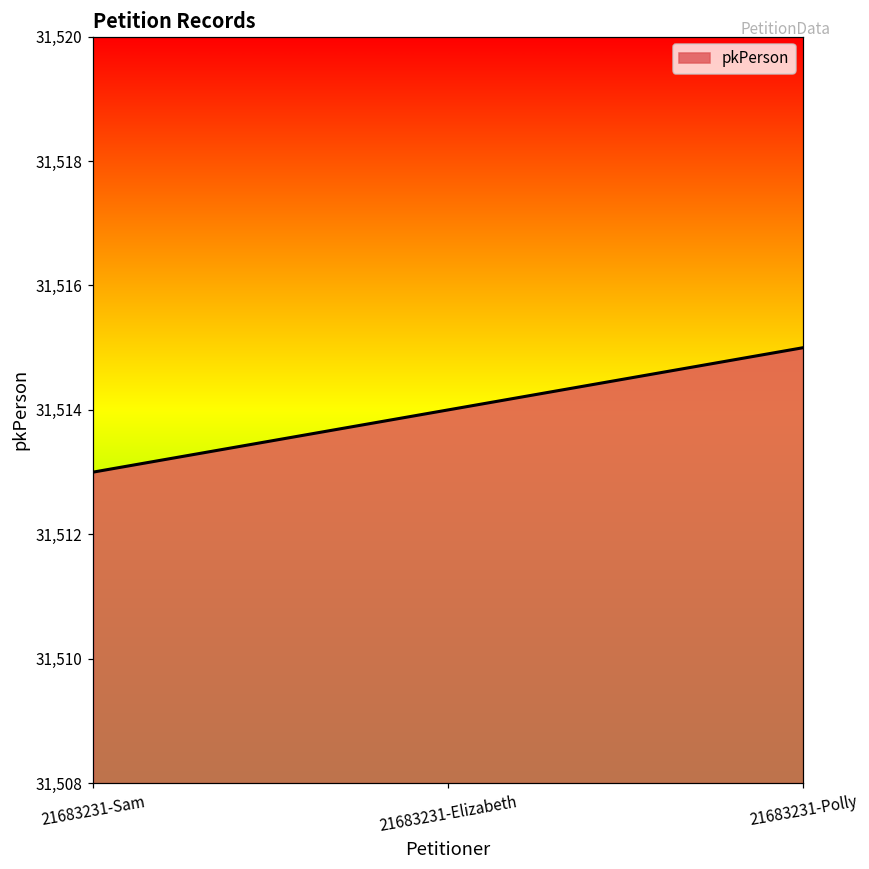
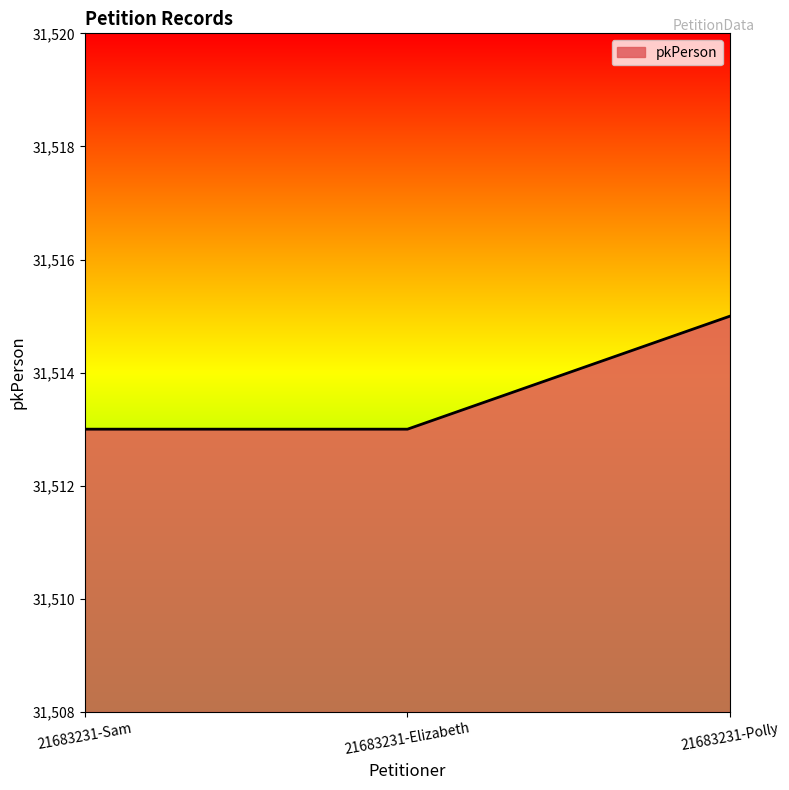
  {
    "21683231-Sam": "31,513",
-   "21683231-Elizabeth": "31,514",
+   "21683231-Elizabeth": "31,513",
    "21683231-Polly": "31,515"
  }
